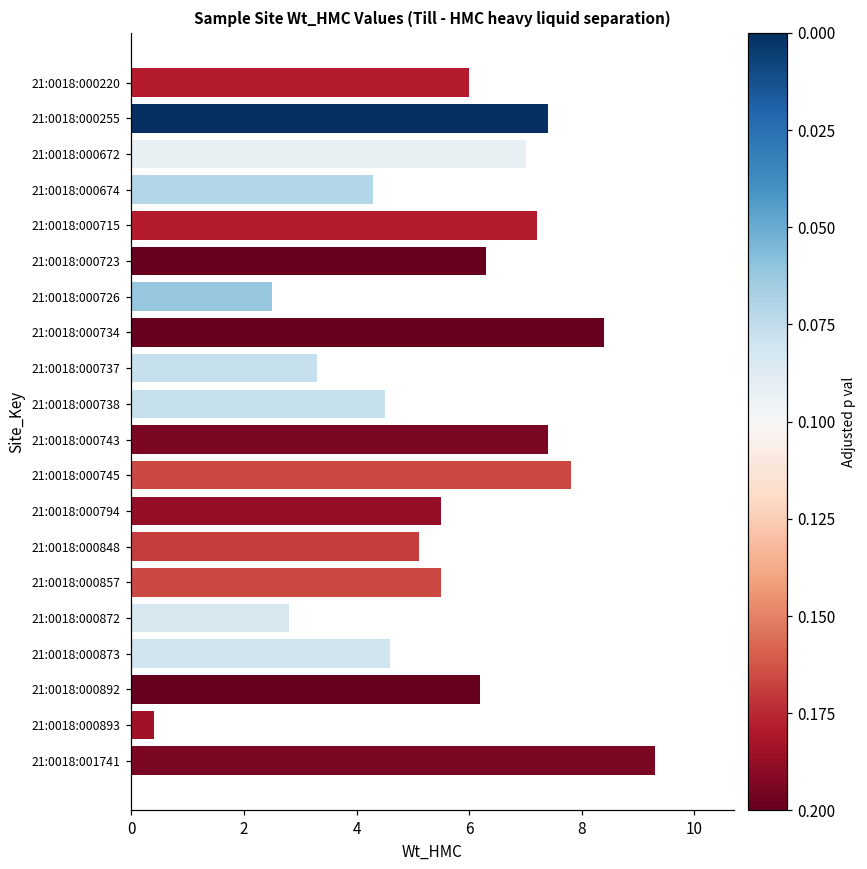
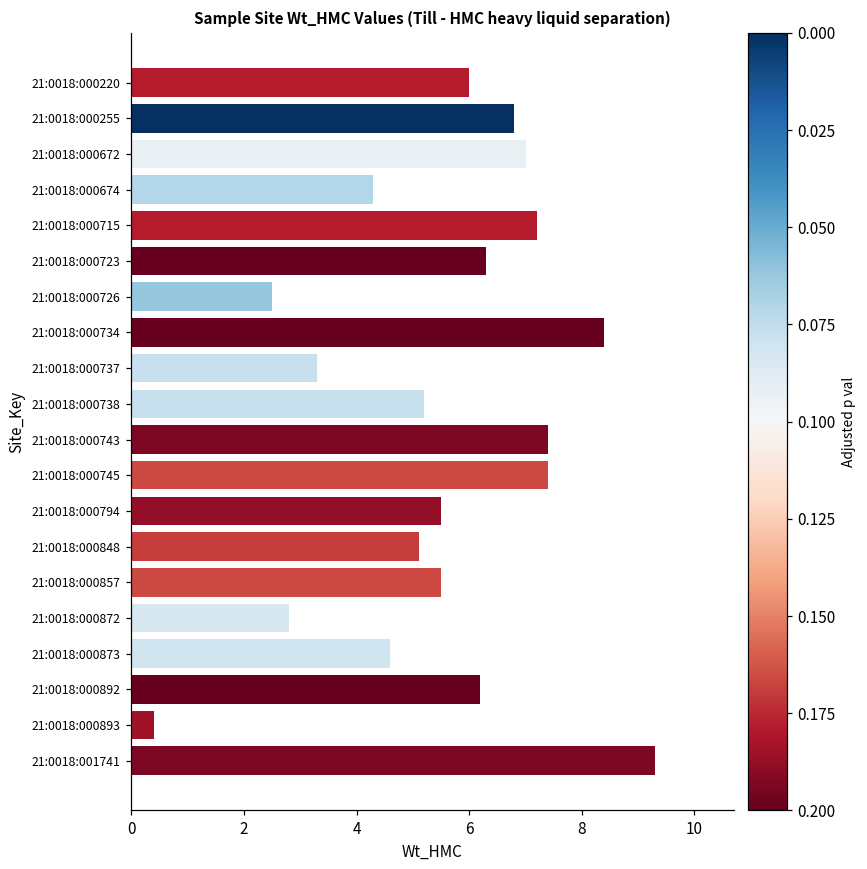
  {
    "21:0018:000220": 6.0,
-   "21:0018:000255": 7.4,
+   "21:0018:000255": 6.8,
    "21:0018:000672": 7.0,
    "21:0018:000674": 4.3,
    "21:0018:000715": 7.2,
    "21:0018:000723": 6.3,
    "21:0018:000726": 2.5,
    "21:0018:000734": 8.4,
    "21:0018:000737": 3.3,
-   "21:0018:000738": 4.5,
+   "21:0018:000738": 5.2,
    "21:0018:000743": 7.4,
-   "21:0018:000745": 7.8,
+   "21:0018:000745": 7.4,
    "21:0018:000794": 5.5,
    "21:0018:000848": 5.1,
    "21:0018:000857": 5.5,
    "21:0018:000872": 2.8,
    "21:0018:000873": 4.6,
    "21:0018:000892": 6.2,
    "21:0018:000893": 0.4,
    "21:0018:001741": 9.3
  }
